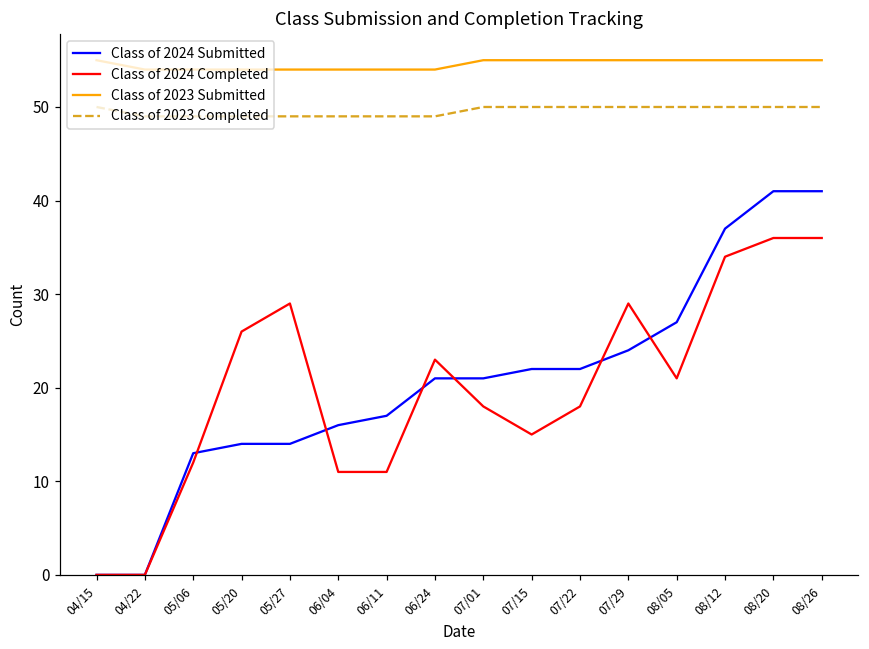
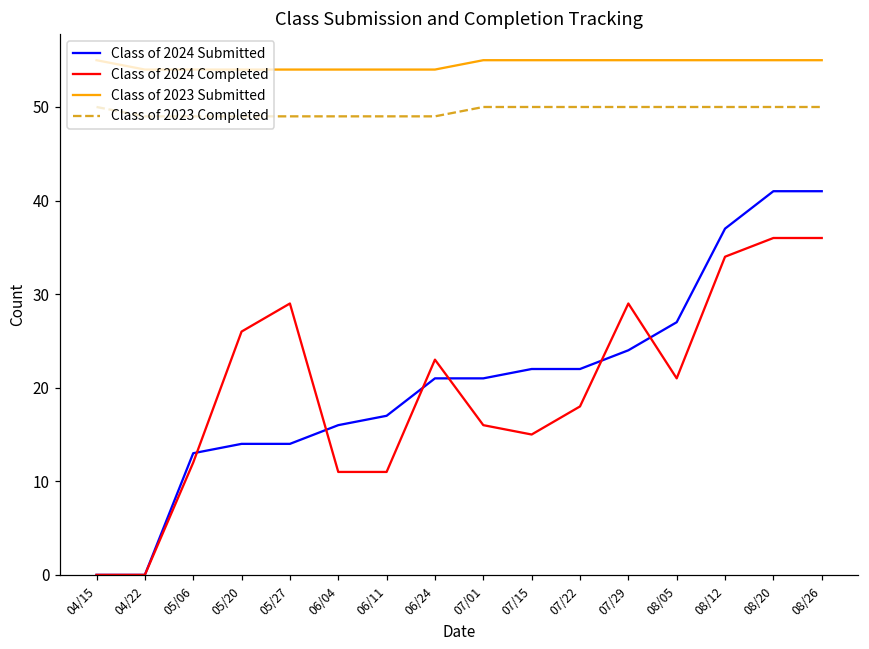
  {
    "Class of 2024 Submitted": {
      "05/06": 13,
      "05/20": 14,
      "05/27": 14,
      "06/04": 16,
      "06/11": 17,
      "06/24": 21,
      "07/01": 21,
      "07/15": 22,
      "07/22": 22,
      "07/29": 24,
      "08/05": 27,
      "08/12": 37,
      "08/20": 41,
      "08/26": 41
    },
    "Class of 2024 Completed": {
      "05/06": 12,
      "05/20": 26,
      "05/27": 29,
      "06/04": 11,
      "06/11": 11,
      "06/24": 23,
-     "07/01": 18,
+     "07/01": 16,
      "07/15": 15,
      "07/22": 18,
      "07/29": 29,
      "08/05": 21,
      "08/12": 34,
      "08/20": 36,
      "08/26": 36
    }
  }
